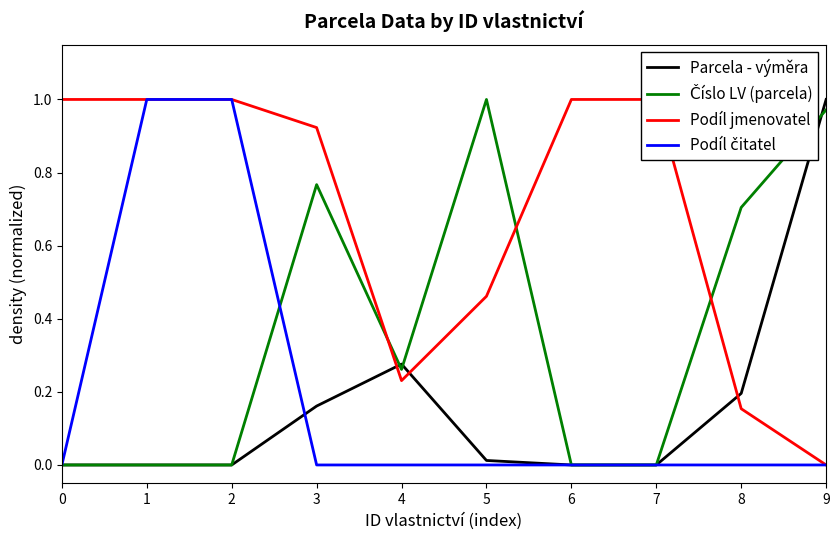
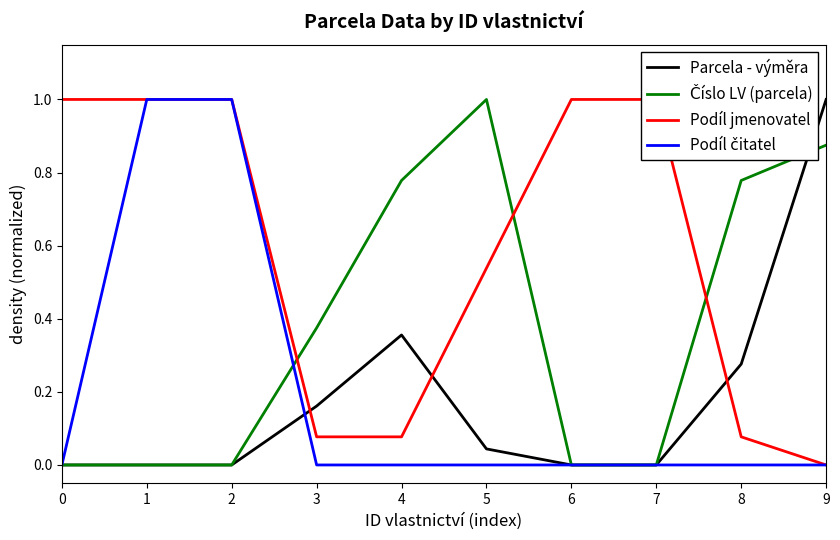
  {
    "Parcela - výměra": {
      "3": 0.16,
-     "4": 0.28,
-     "5": 0.01,
-     "8": 0.20,
+     "4": 0.36,
+     "5": 0.04,
+     "8": 0.28,
      "9": 1.00
    },
    "Číslo LV (parcela)": {
-     "3": 0.77,
-     "4": 0.26,
+     "3": 0.38,
+     "4": 0.78,
      "5": 1.00,
-     "8": 0.70,
-     "9": 0.97
+     "8": 0.78,
+     "9": 0.88
    },
    "Podíl jmenovatel": {
      "0": 1.00,
-     "3": 0.92,
-     "4": 0.23,
-     "5": 0.46,
+     "3": 0.08,
+     "4": 0.08,
+     "5": 0.54,
      "6": 1.00,
-     "8": 0.15
+     "8": 0.08
    },
    "Podíl čitatel": {
      "3": 0.00,
      "4": 0.00,
      "5": 0.00,
      "8": 0.00
    }
  }
